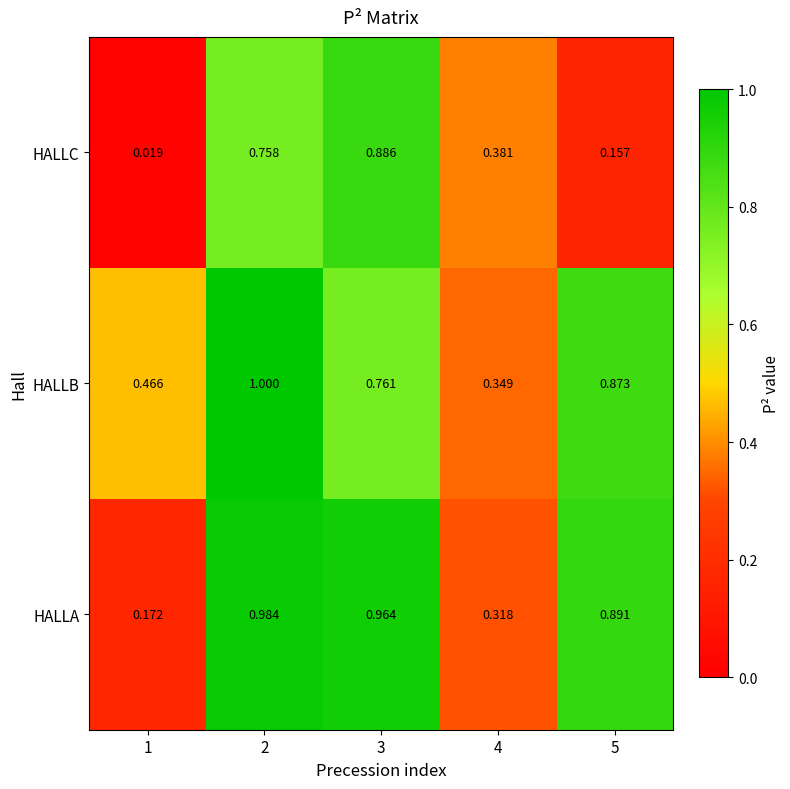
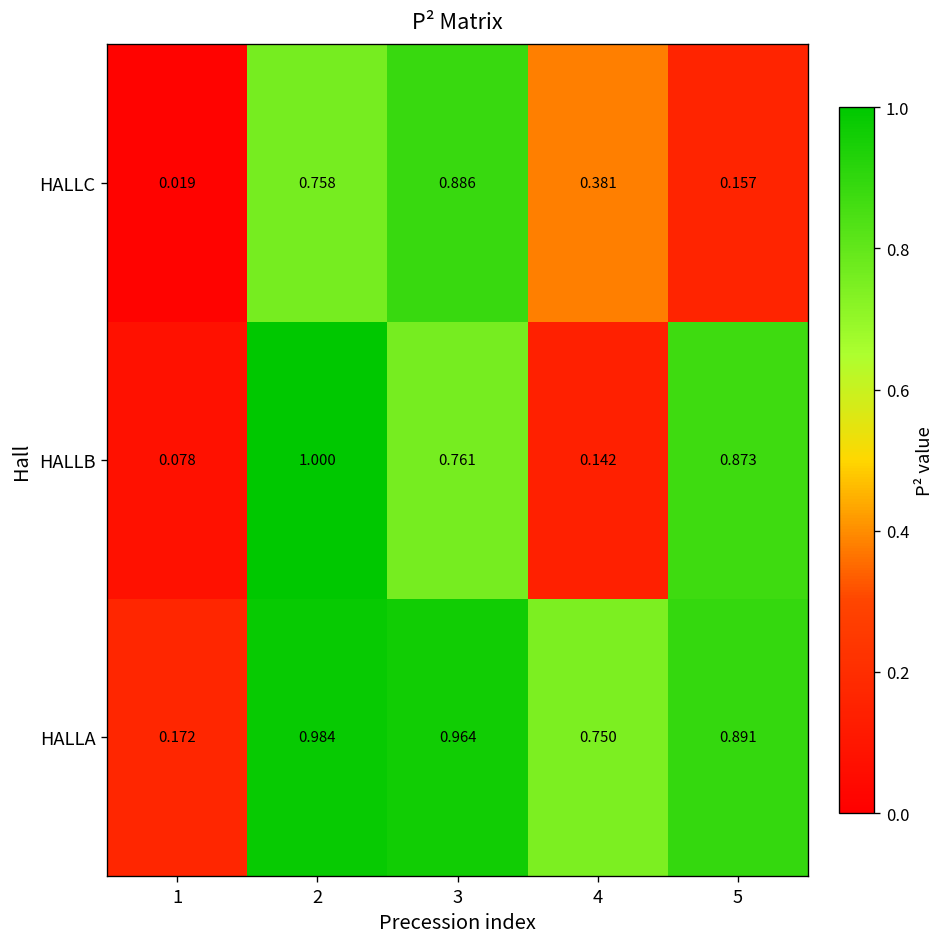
  {
    "HALLC": {
      "1": 0.019,
      "2": 0.758,
      "3": 0.886,
      "4": 0.381,
      "5": 0.157
    },
    "HALLB": {
-     "1": 0.466,
+     "1": 0.078,
      "2": 1.000,
      "3": 0.761,
-     "4": 0.349,
+     "4": 0.142,
      "5": 0.873
    },
    "HALLA": {
      "1": 0.172,
      "2": 0.984,
      "3": 0.964,
-     "4": 0.318,
+     "4": 0.750,
      "5": 0.891
    }
  }
